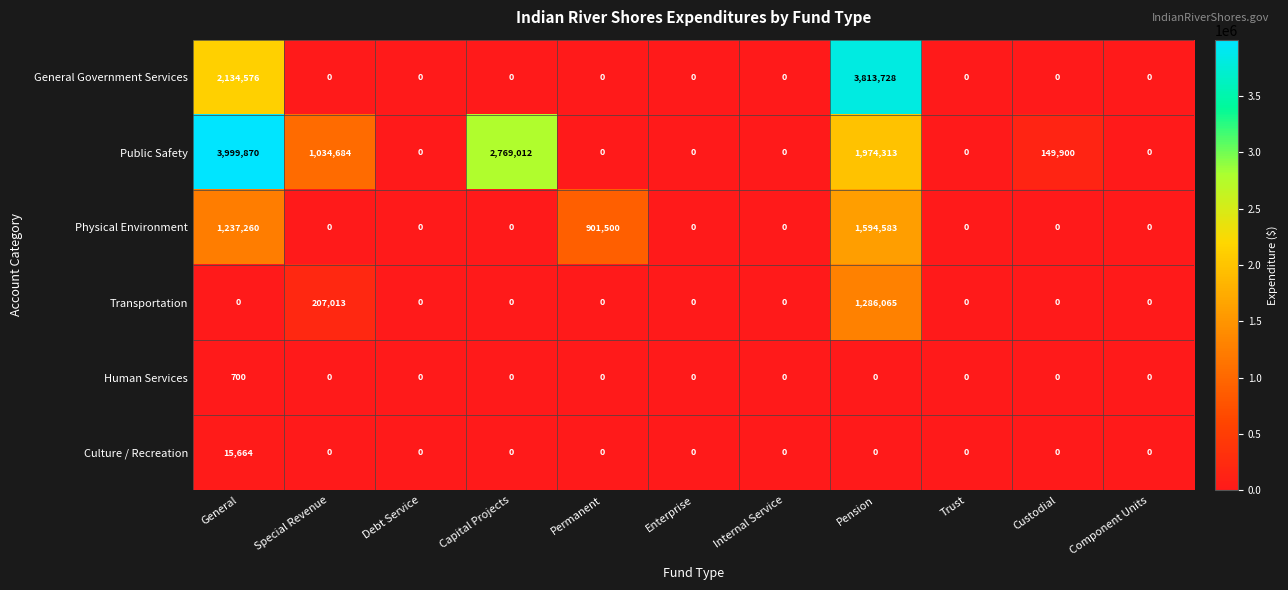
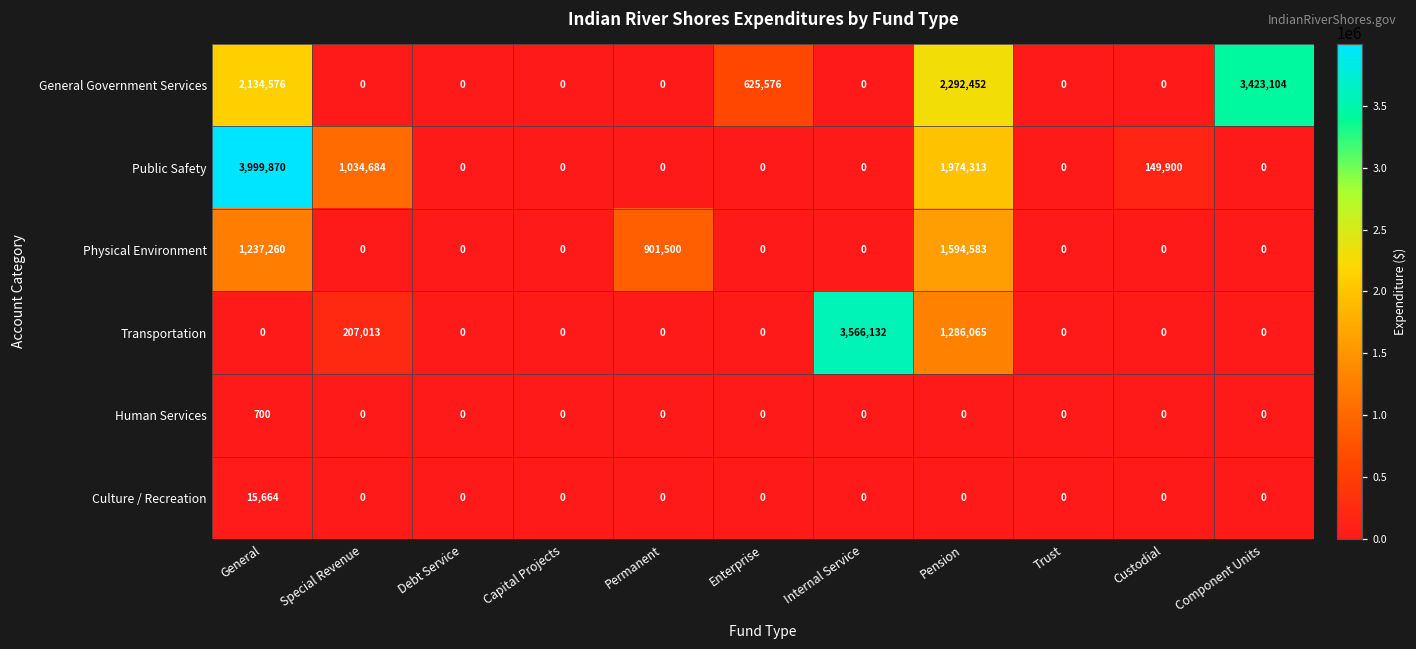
  {
    "General Government Services": {
      "General": "2,134,576",
      "Special Revenue": "0",
      "Debt Service": "0",
      "Capital Projects": "0",
      "Permanent": "0",
-     "Enterprise": "0",
+     "Enterprise": "625,576",
      "Internal Service": "0",
-     "Pension": "3,813,728",
+     "Pension": "2,292,452",
      "Trust": "0",
      "Custodial": "0",
-     "Component Units": "0"
+     "Component Units": "3,423,104"
    },
    "Public Safety": {
      "General": "3,999,870",
      "Special Revenue": "1,034,684",
      "Debt Service": "0",
-     "Capital Projects": "2,769,012",
+     "Capital Projects": "0",
      "Permanent": "0",
      "Enterprise": "0",
      "Internal Service": "0",
      "Pension": "1,974,313",
      "Trust": "0",
      "Custodial": "149,900",
      "Component Units": "0"
    },
    "Physical Environment": {
      "General": "1,237,260",
      "Special Revenue": "0",
      "Debt Service": "0",
      "Capital Projects": "0",
      "Permanent": "901,500",
      "Enterprise": "0",
      "Internal Service": "0",
      "Pension": "1,594,583",
      "Trust": "0",
      "Custodial": "0",
      "Component Units": "0"
    },
    "Transportation": {
      "General": "0",
      "Special Revenue": "207,013",
      "Debt Service": "0",
      "Capital Projects": "0",
      "Permanent": "0",
      "Enterprise": "0",
-     "Internal Service": "0",
+     "Internal Service": "3,566,132",
      "Pension": "1,286,065",
      "Trust": "0",
      "Custodial": "0",
      "Component Units": "0"
    },
    "Human Services": {
      "General": "700",
      "Special Revenue": "0",
      "Debt Service": "0",
      "Capital Projects": "0",
      "Permanent": "0",
      "Enterprise": "0",
      "Internal Service": "0",
      "Pension": "0",
      "Trust": "0",
      "Custodial": "0",
      "Component Units": "0"
    },
    "Culture / Recreation": {
      "General": "15,664",
      "Special Revenue": "0",
      "Debt Service": "0",
      "Capital Projects": "0",
      "Permanent": "0",
      "Enterprise": "0",
      "Internal Service": "0",
      "Pension": "0",
      "Trust": "0",
      "Custodial": "0",
      "Component Units": "0"
    }
  }
